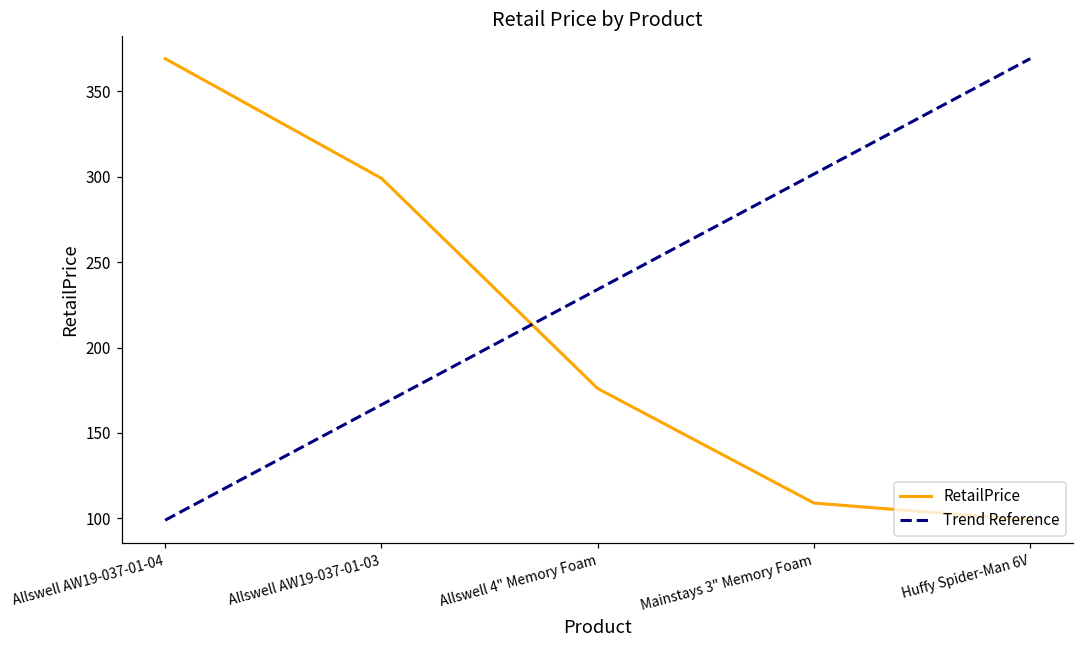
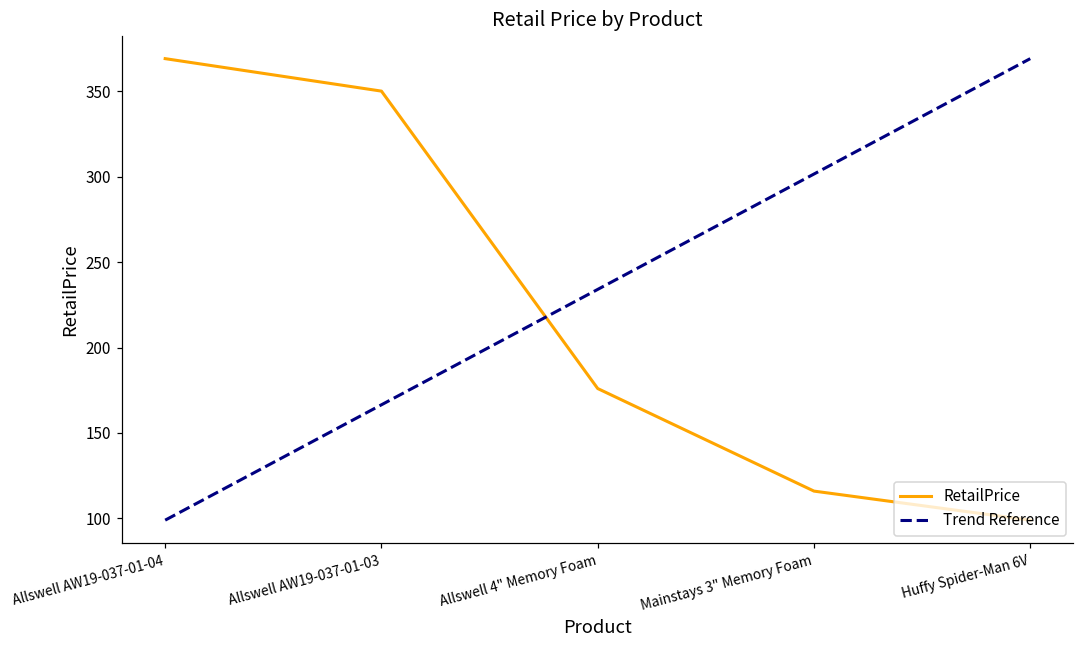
  {
    "RetailPrice": {
      "Allswell AW19-037-01-04": 369,
-     "Allswell AW19-037-01-03": 299,
+     "Allswell AW19-037-01-03": 350,
      "Allswell 4\" Memory Foam": 176,
-     "Mainstays 3\" Memory Foam": 109
+     "Mainstays 3\" Memory Foam": 116
    },
    "Trend Reference": {
      "Allswell AW19-037-01-04": 99,
      "Huffy Spider-Man 6V": 369
    }
  }
